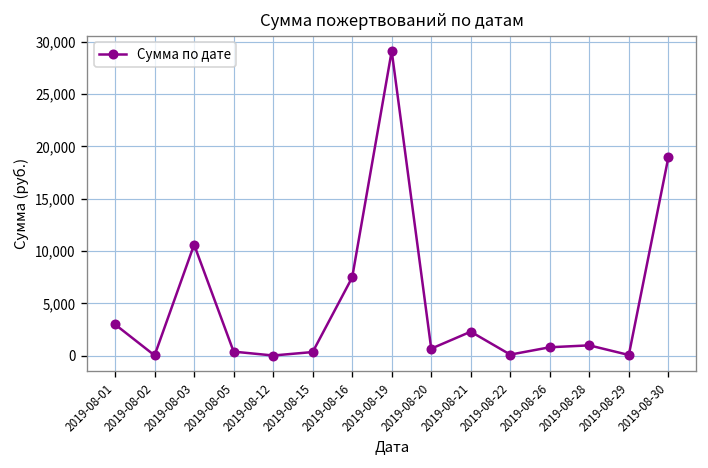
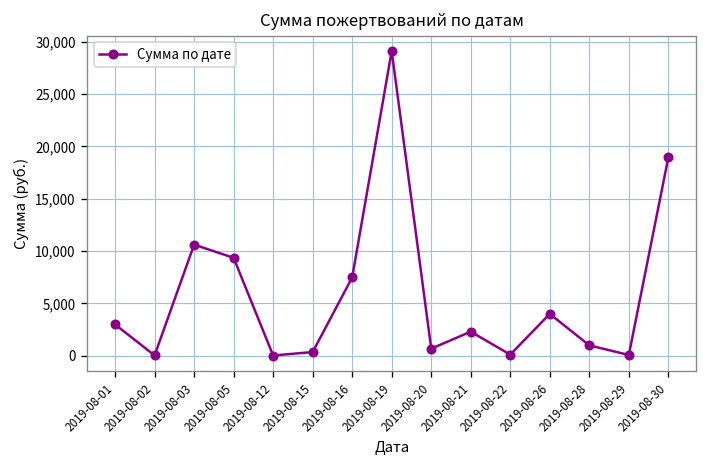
  {
    "2019-08-01": "3,000",
    "2019-08-02": "0",
    "2019-08-03": "11,000",
-   "2019-08-05": "0",
+   "2019-08-05": "9,000",
    "2019-08-12": "0",
    "2019-08-15": "0",
    "2019-08-16": "7,000",
    "2019-08-19": "29,000",
    "2019-08-20": "1,000",
    "2019-08-21": "2,000",
    "2019-08-22": "0",
-   "2019-08-26": "1,000",
+   "2019-08-26": "4,000",
    "2019-08-28": "1,000",
    "2019-08-29": "0",
    "2019-08-30": "19,000"
  }
